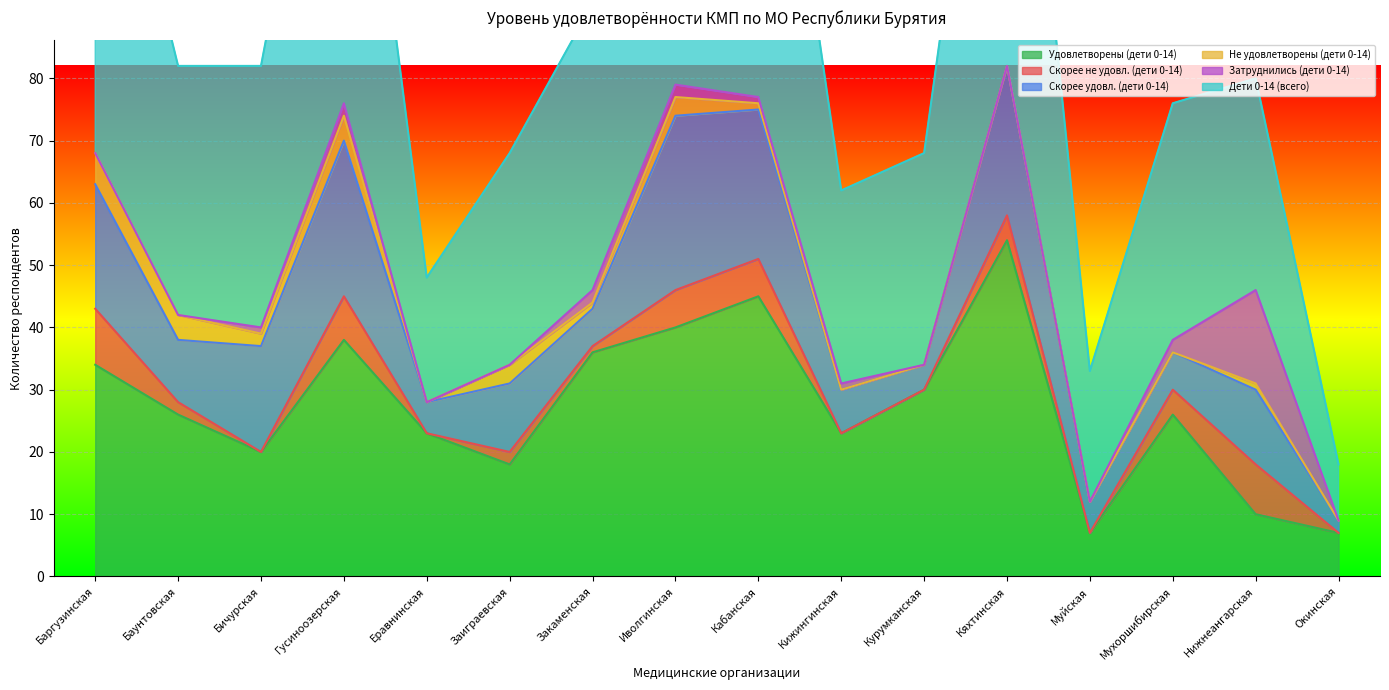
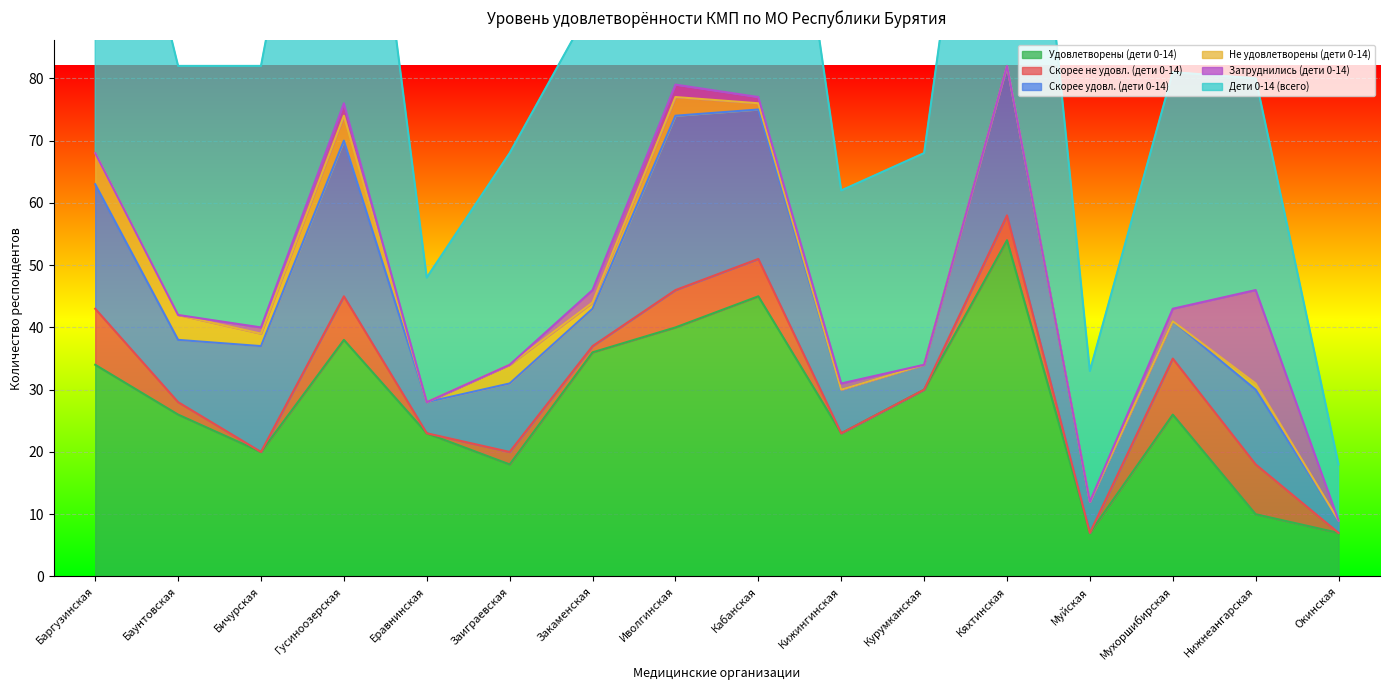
  {
    "Удовлетворены (дети 0-14)": {
      "Баргузинская": 34,
      "Баунтовская": 26,
      "Гусиноозерская": 38,
      "Заиграевская": 18,
      "Закаменская": 36,
      "Иволгинская": 40,
      "Кабанская": 45,
      "Кяхтинская": 54,
      "Мухоршибирская": 26,
      "Нижнеангарская": 10
    },
    "Скорее не удовл. (дети 0-14)": {
      "Баргузинская": 9,
      "Баунтовская": 2,
      "Гусиноозерская": 7,
      "Заиграевская": 2,
      "Закаменская": 1,
      "Иволгинская": 6,
      "Кабанская": 6,
      "Кяхтинская": 4,
-     "Мухоршибирская": 4,
+     "Мухоршибирская": 9,
      "Нижнеангарская": 8
    },
    "Скорее удовл. (дети 0-14)": {
      "Баргузинская": 20,
      "Баунтовская": 10,
      "Бичурская": 17,
      "Гусиноозерская": 25,
      "Заиграевская": 11,
      "Закаменская": 6,
      "Иволгинская": 28,
      "Кабанская": 24,
      "Нижнеангарская": 12
    },
    "Не удовлетворены (дети 0-14)": {
      "Бичурская": 2,
      "Гусиноозерская": 4,
      "Закаменская": 1,
      "Иволгинская": 3,
      "Кабанская": 1,
      "Нижнеангарская": 1
    },
    "Затруднились (дети 0-14)": {
      "Бичурская": 1,
      "Гусиноозерская": 2,
      "Закаменская": 2,
      "Иволгинская": 2,
      "Кабанская": 1,
      "Кижингинская": 1,
      "Мухоршибирская": 2,
      "Нижнеангарская": 15
    },
    "Дети 0-14 (всего)": {
      "Баунтовская": 40,
      "Бичурская": 42,
      "Еравнинская": 20,
      "Заиграевская": 34,
      "Кижингинская": 31,
      "Курумканская": 34,
      "Муйская": 21,
      "Окинская": 9
    }
  }
